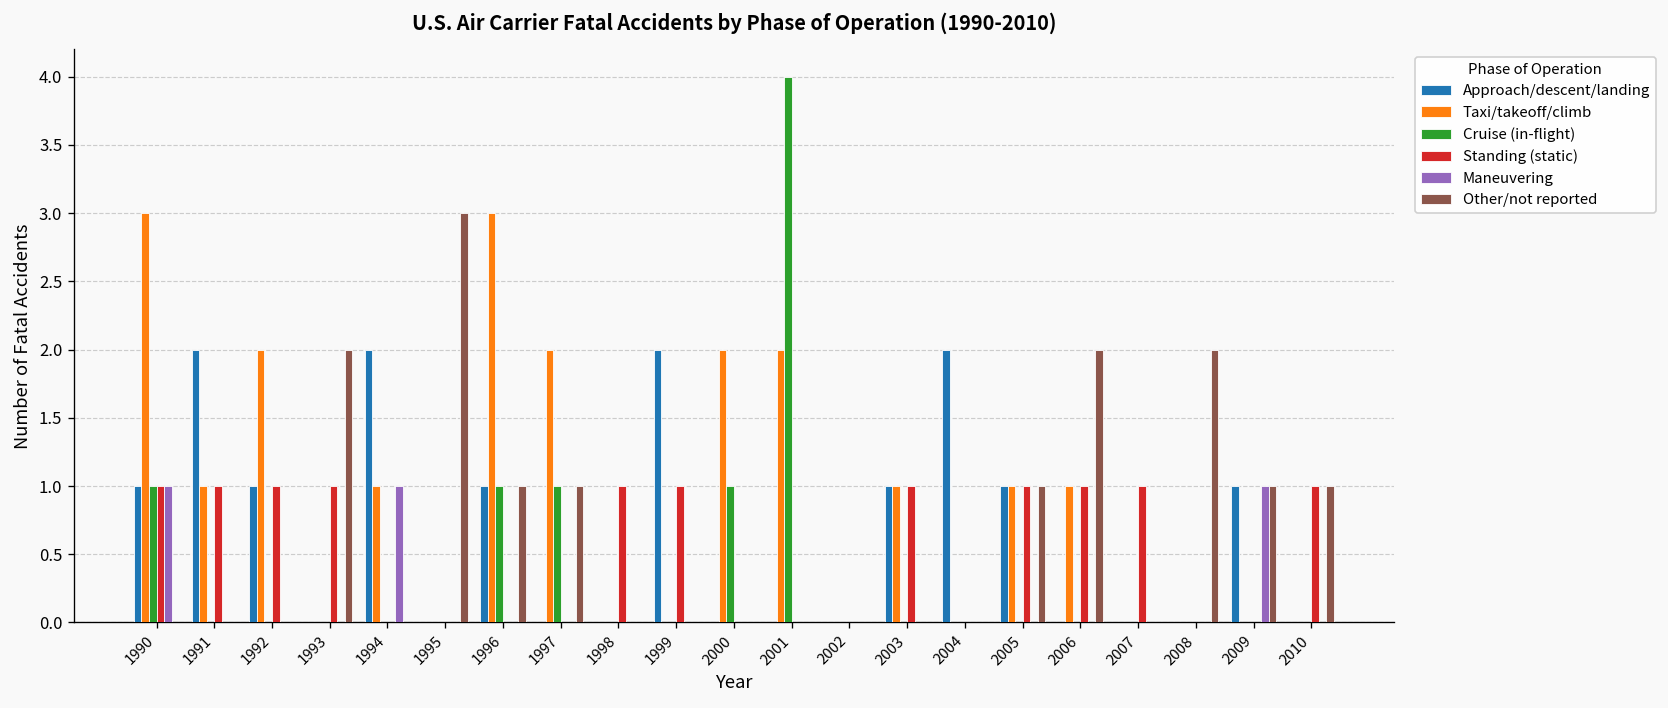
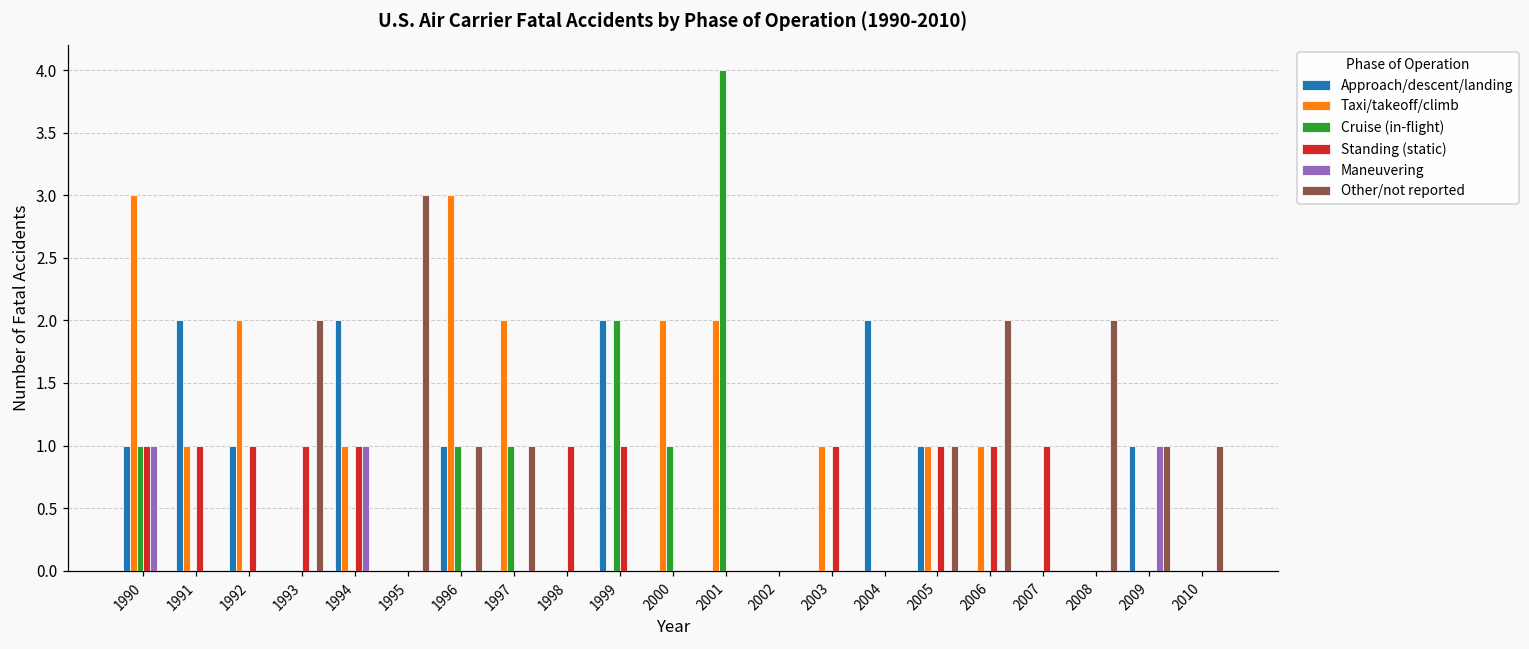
  {
    "Approach/descent/landing": {
      "1990": 1,
      "1991": 2,
      "1992": 1,
      "1993": 0,
      "1994": 2,
      "1995": 0,
      "1996": 1,
      "1997": 0,
      "1998": 0,
      "1999": 2,
      "2000": 0,
      "2001": 0,
      "2002": 0,
-     "2003": 1,
+     "2003": 0,
      "2004": 2,
      "2005": 1,
      "2006": 0,
      "2007": 0,
      "2008": 0,
      "2009": 1,
      "2010": 0
    },
    "Taxi/takeoff/climb": {
      "1990": 3,
      "1991": 1,
      "1992": 2,
      "1993": 0,
      "1994": 1,
      "1995": 0,
      "1996": 3,
      "1997": 2,
      "1998": 0,
      "1999": 0,
      "2000": 2,
      "2001": 2,
      "2002": 0,
      "2003": 1,
      "2004": 0,
      "2005": 1,
      "2006": 1,
      "2007": 0,
      "2008": 0,
      "2009": 0,
      "2010": 0
    },
    "Cruise (in-flight)": {
      "1990": 1,
      "1991": 0,
      "1992": 0,
      "1993": 0,
      "1994": 0,
      "1995": 0,
      "1996": 1,
      "1997": 1,
      "1998": 0,
-     "1999": 0,
+     "1999": 2,
      "2000": 1,
      "2001": 4,
      "2002": 0,
      "2003": 0,
      "2004": 0,
      "2005": 0,
      "2006": 0,
      "2007": 0,
      "2008": 0,
      "2009": 0,
      "2010": 0
    },
    "Standing (static)": {
      "1990": 1,
      "1991": 1,
      "1992": 1,
      "1993": 1,
-     "1994": 0,
+     "1994": 1,
      "1995": 0,
      "1996": 0,
      "1997": 0,
      "1998": 1,
      "1999": 1,
      "2000": 0,
      "2001": 0,
      "2002": 0,
      "2003": 1,
      "2004": 0,
      "2005": 1,
      "2006": 1,
      "2007": 1,
      "2008": 0,
      "2009": 0,
-     "2010": 1
+     "2010": 0
    },
    "Maneuvering": {
      "1990": 1,
      "1991": 0,
      "1992": 0,
      "1993": 0,
      "1994": 1,
      "1995": 0,
      "1996": 0,
      "1997": 0,
      "1998": 0,
      "1999": 0,
      "2000": 0,
      "2001": 0,
      "2002": 0,
      "2003": 0,
      "2004": 0,
      "2005": 0,
      "2006": 0,
      "2007": 0,
      "2008": 0,
      "2009": 1,
      "2010": 0
    },
    "Other/not reported": {
      "1990": 0,
      "1991": 0,
      "1992": 0,
      "1993": 2,
      "1994": 0,
      "1995": 3,
      "1996": 1,
      "1997": 1,
      "1998": 0,
      "1999": 0,
      "2000": 0,
      "2001": 0,
      "2002": 0,
      "2003": 0,
      "2004": 0,
      "2005": 1,
      "2006": 2,
      "2007": 0,
      "2008": 2,
      "2009": 1,
      "2010": 1
    }
  }
